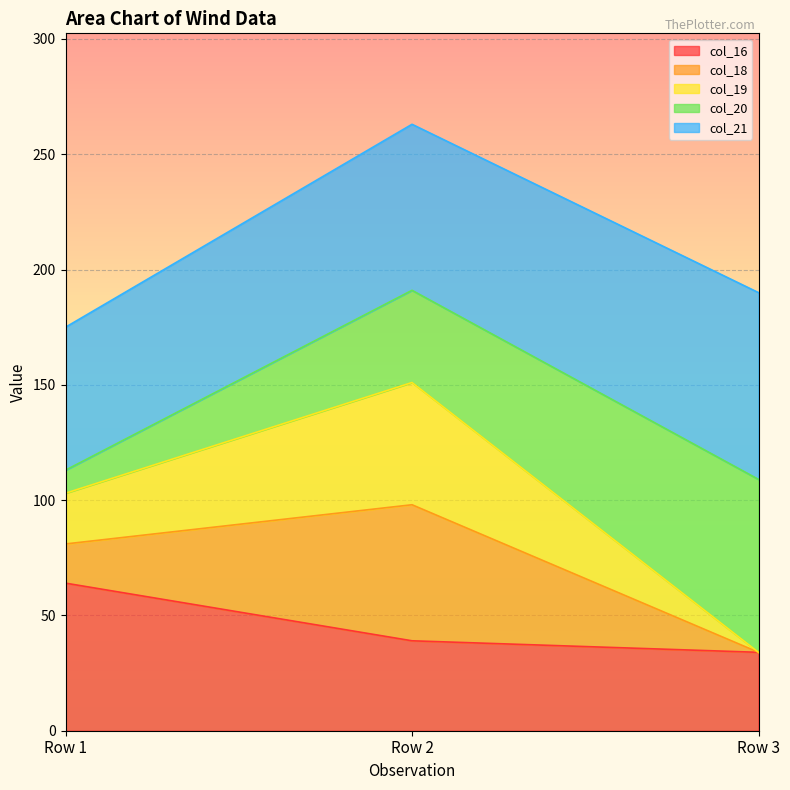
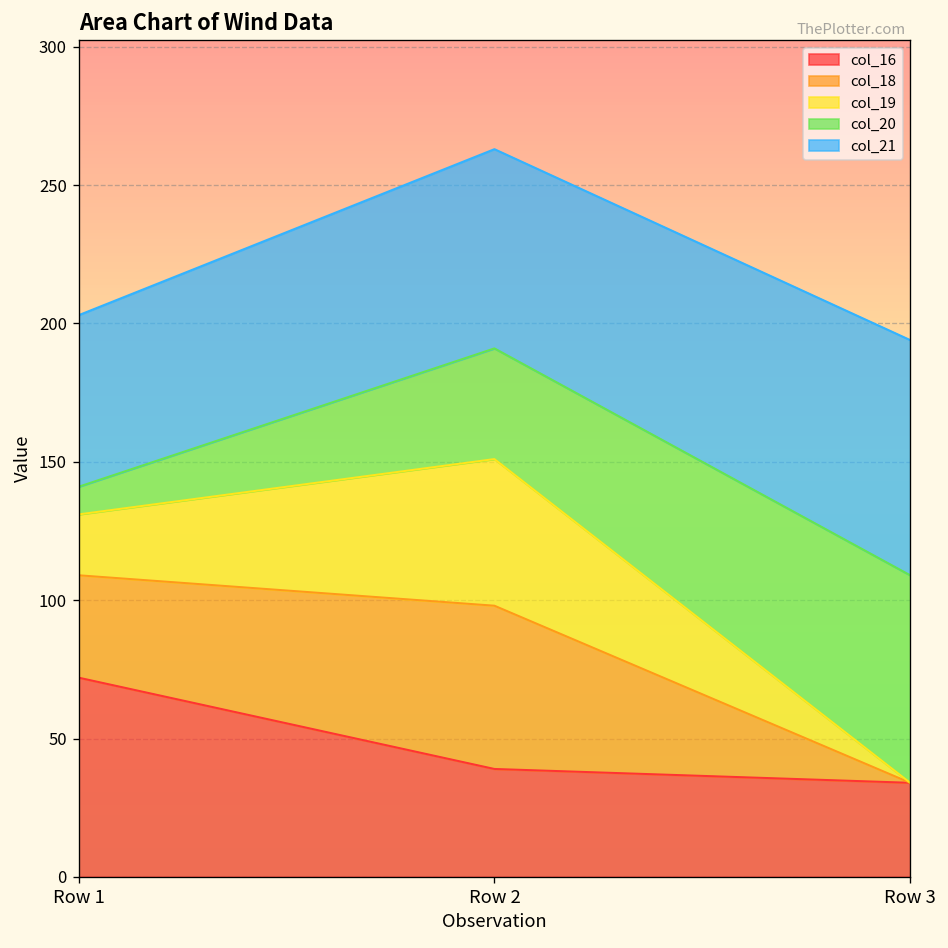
  {
    "col_16": {
-     "Row 1": 64,
+     "Row 1": 72,
      "Row 2": 39
    },
    "col_18": {
-     "Row 1": 17,
+     "Row 1": 37,
      "Row 2": 59
    },
    "col_19": {
      "Row 1": 22,
      "Row 2": 53
    },
    "col_20": {
      "Row 1": 10,
      "Row 2": 40,
      "Row 3": 75
    },
    "col_21": {
      "Row 1": 62,
      "Row 2": 72,
-     "Row 3": 81
+     "Row 3": 85
    }
  }
